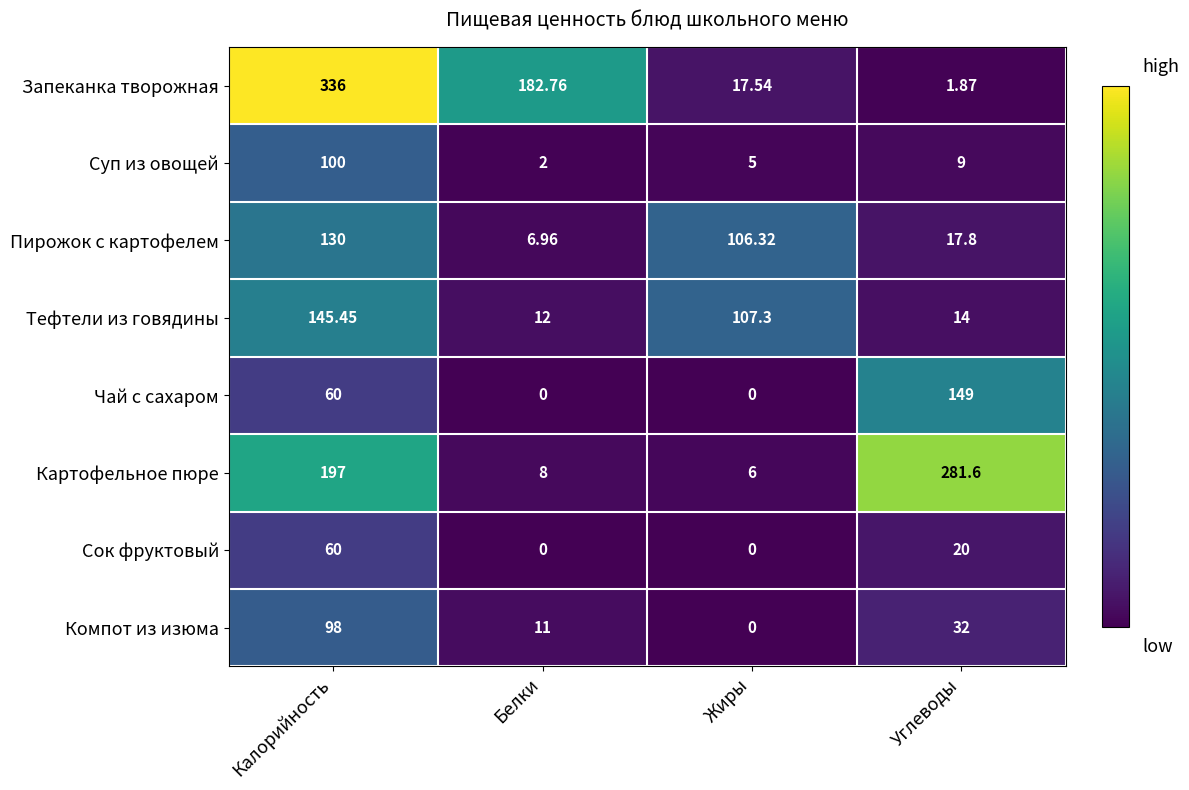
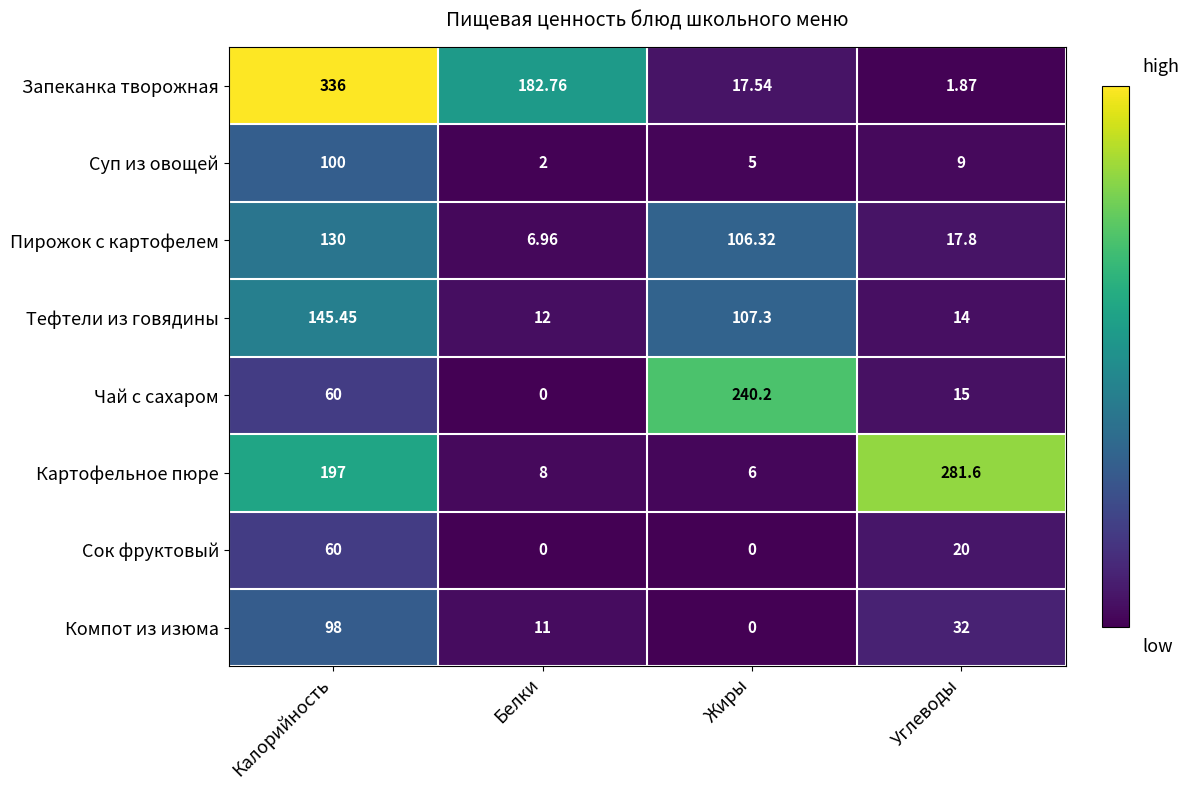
  {
    "Запеканка творожная": {
      "Калорийность": 336,
      "Белки": 182.76,
      "Жиры": 17.54,
      "Углеводы": 1.87
    },
    "Суп из овощей": {
      "Калорийность": 100,
      "Белки": 2,
      "Жиры": 5,
      "Углеводы": 9
    },
    "Пирожок с картофелем": {
      "Калорийность": 130,
      "Белки": 6.96,
      "Жиры": 106.32,
      "Углеводы": 17.8
    },
    "Тефтели из говядины": {
      "Калорийность": 145.45,
      "Белки": 12,
      "Жиры": 107.3,
      "Углеводы": 14
    },
    "Чай с сахаром": {
      "Калорийность": 60,
      "Белки": 0,
-     "Жиры": 0,
-     "Углеводы": 149
+     "Жиры": 240.2,
+     "Углеводы": 15
    },
    "Картофельное пюре": {
      "Калорийность": 197,
      "Белки": 8,
      "Жиры": 6,
      "Углеводы": 281.6
    },
    "Сок фруктовый": {
      "Калорийность": 60,
      "Белки": 0,
      "Жиры": 0,
      "Углеводы": 20
    },
    "Компот из изюма": {
      "Калорийность": 98,
      "Белки": 11,
      "Жиры": 0,
      "Углеводы": 32
    }
  }
